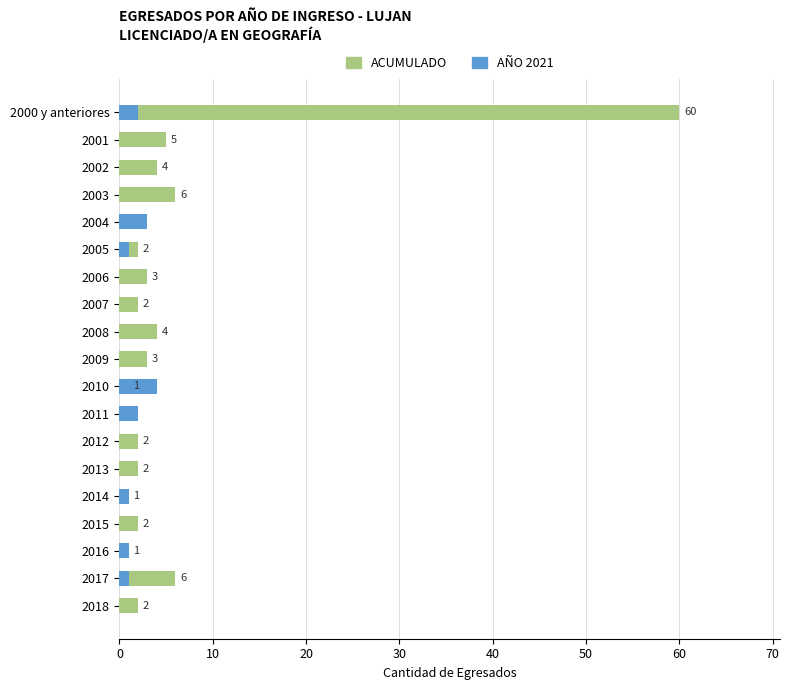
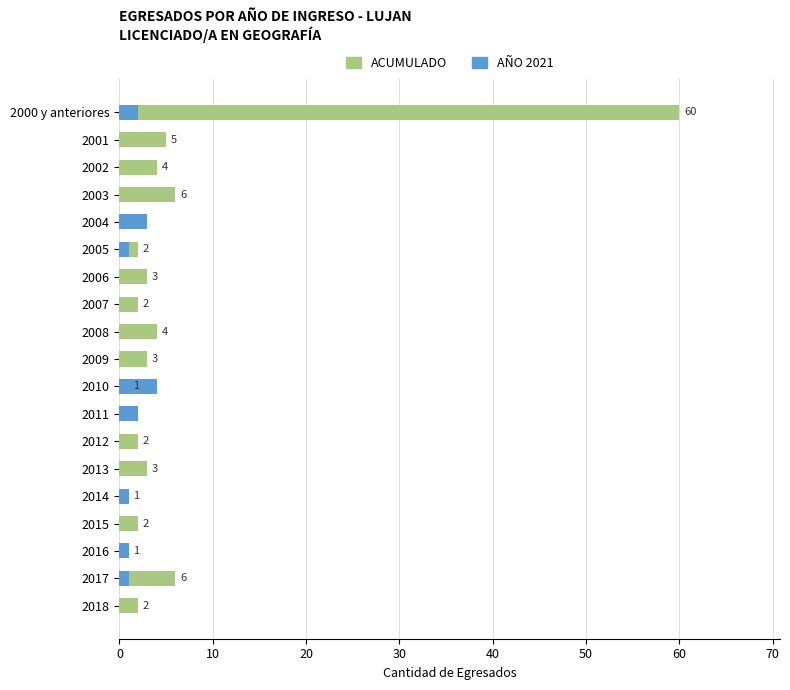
  {
    "ACUMULADO": {
      "2000 y anteriores": 60,
      "2001": 5,
      "2002": 4,
      "2003": 6,
      "2005": 2,
      "2006": 3,
      "2007": 2,
      "2008": 4,
      "2009": 3,
      "2012": 2,
-     "2013": 2,
+     "2013": 3,
      "2014": 1,
      "2015": 2,
      "2016": 1,
      "2017": 6,
      "2018": 2
    },
    "AÑO 2021": {
      "2014": 1,
      "2016": 1
    }
  }
